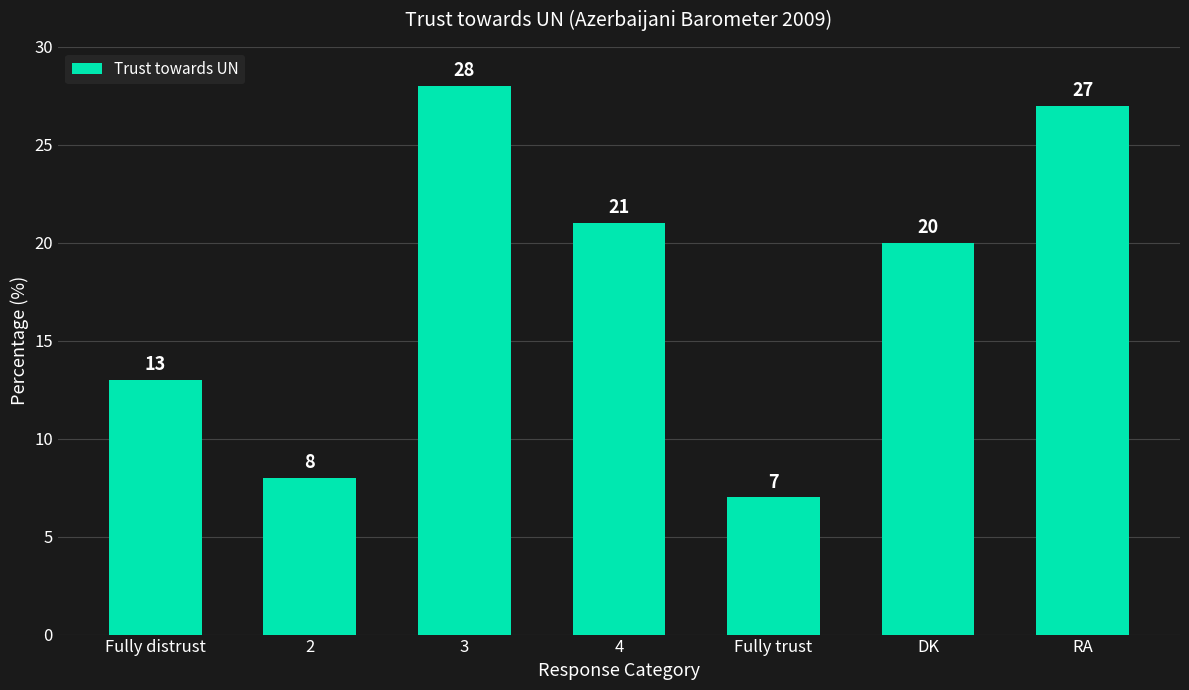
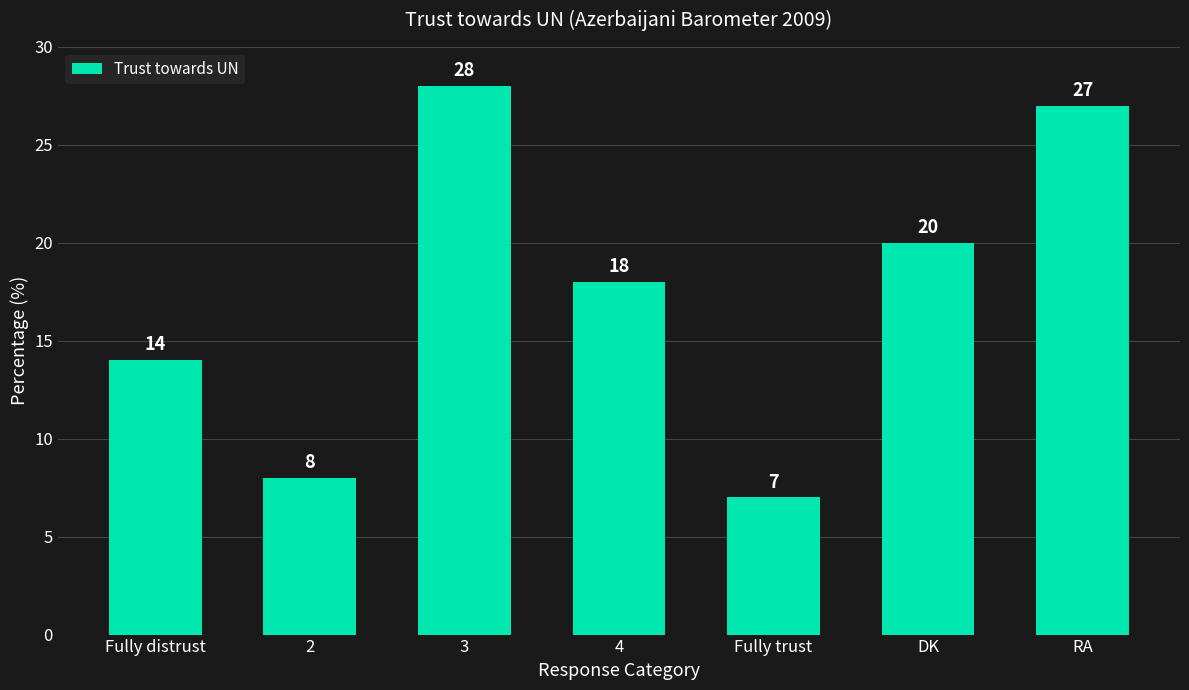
  {
-   "Fully distrust": 13,
+   "Fully distrust": 14,
    "2": 8,
    "3": 28,
-   "4": 21,
+   "4": 18,
    "Fully trust": 7,
    "DK": 20,
    "RA": 27
  }
